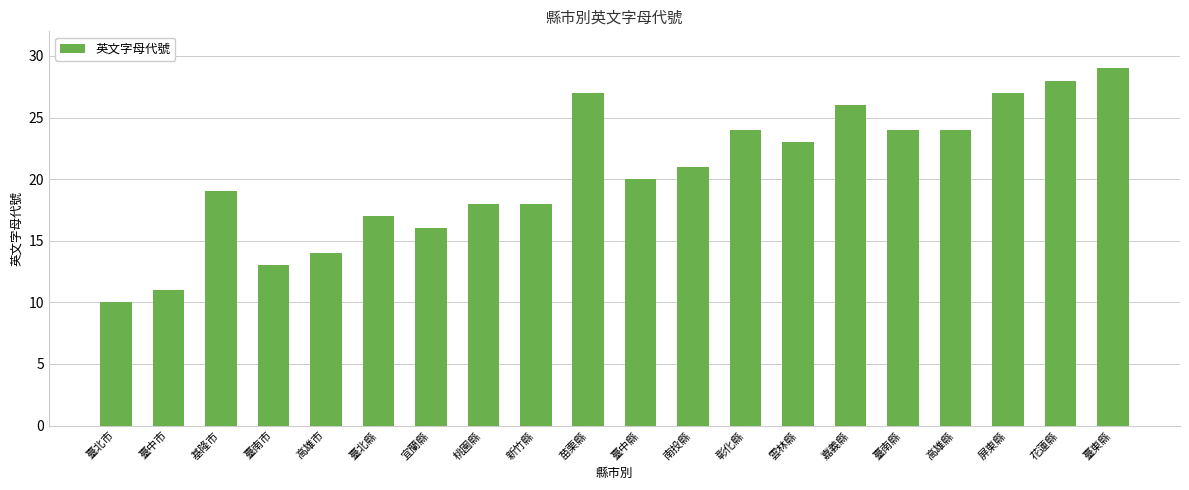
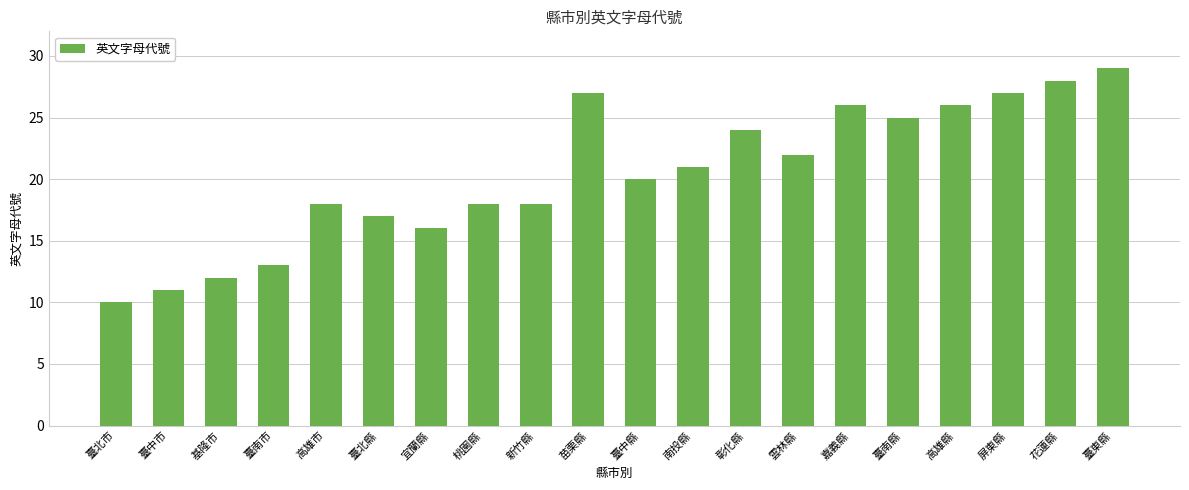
  {
    "臺北市": 10,
    "臺中市": 11,
-   "基隆市": 19,
+   "基隆市": 12,
    "臺南市": 13,
-   "高雄市": 14,
+   "高雄市": 18,
    "臺北縣": 17,
    "宜蘭縣": 16,
    "桃園縣": 18,
    "新竹縣": 18,
    "苗栗縣": 27,
    "臺中縣": 20,
    "南投縣": 21,
    "彰化縣": 24,
-   "雲林縣": 23,
+   "雲林縣": 22,
    "嘉義縣": 26,
-   "臺南縣": 24,
-   "高雄縣": 24,
+   "臺南縣": 25,
+   "高雄縣": 26,
    "屏東縣": 27,
    "花蓮縣": 28,
    "臺東縣": 29
  }
